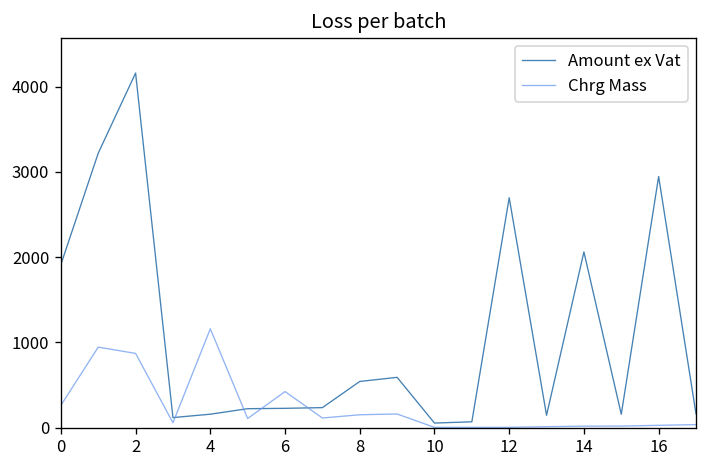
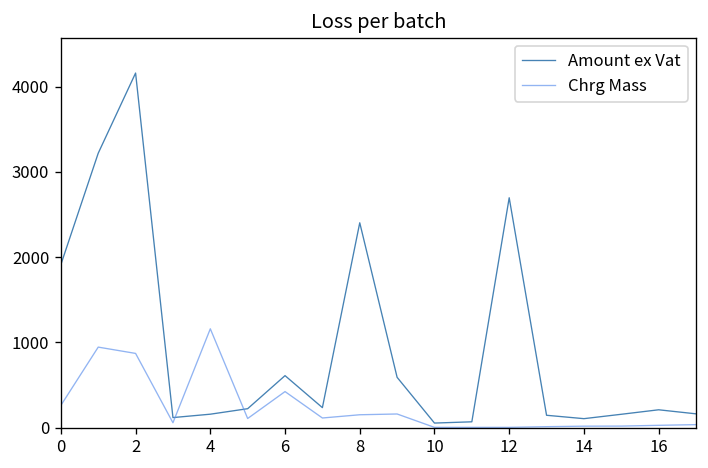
  {
    "Amount ex Vat": {
      "0": 1900,
      "2": 4200,
      "4": 200,
-     "6": 200,
-     "8": 500,
+     "6": 600,
+     "8": 2400,
      "10": 100,
      "12": 2700,
-     "14": 2100,
-     "16": 2900
+     "14": 100,
+     "16": 200
    },
    "Chrg Mass": {
      "0": 300,
      "2": 900,
      "4": 1200,
      "6": 400,
      "8": 200,
      "10": 0,
      "12": 0,
      "14": 0,
      "16": 0
    }
  }
